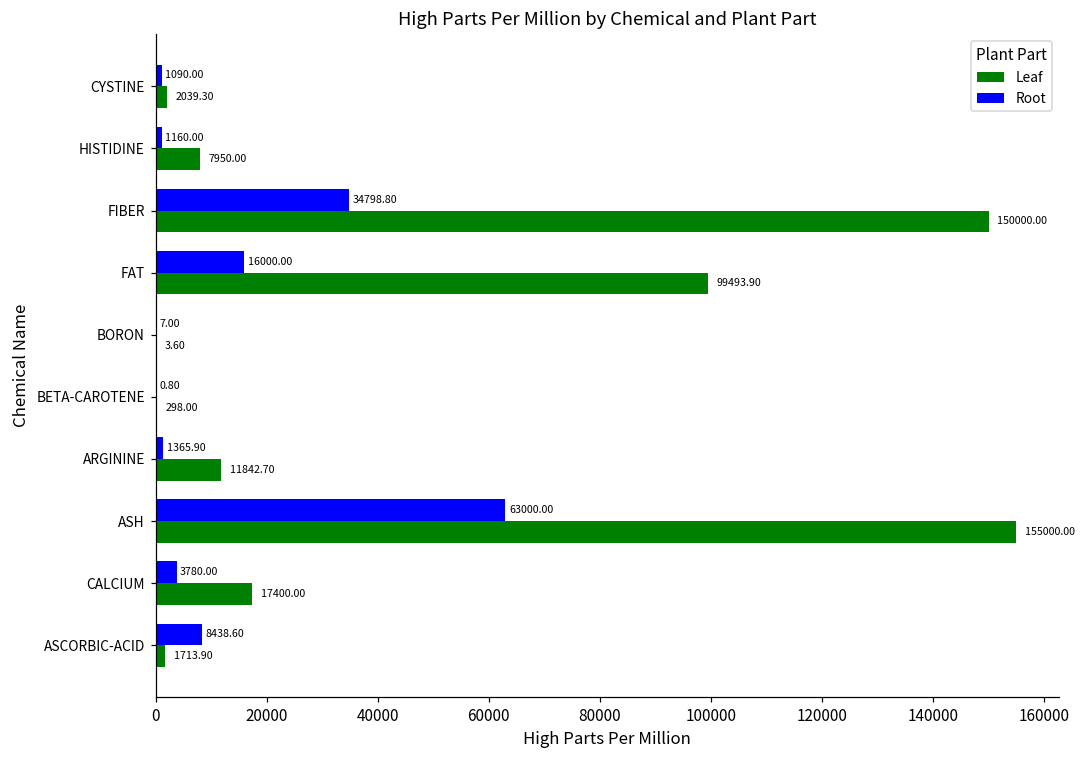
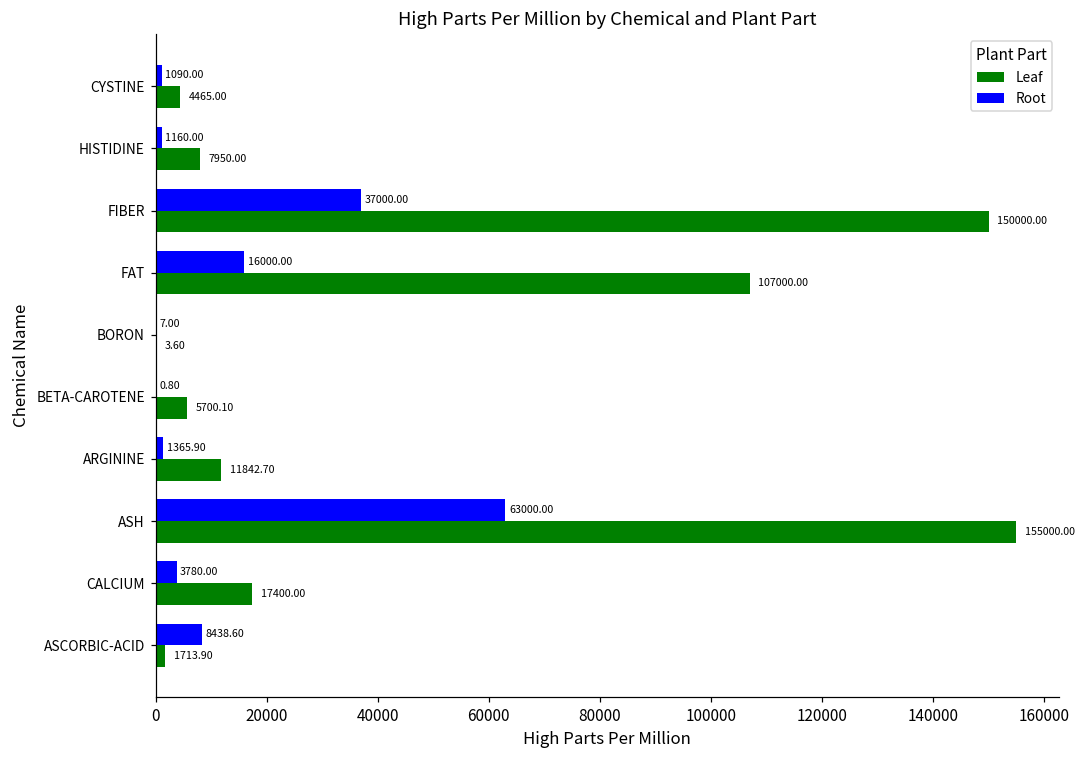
  {
    "Leaf": {
-     "CYSTINE": 2039.30,
+     "CYSTINE": 4465.00,
      "HISTIDINE": 7950.00,
      "FIBER": 150000.00,
-     "FAT": 99493.90,
+     "FAT": 107000.00,
      "BORON": 3.60,
-     "BETA-CAROTENE": 298.00,
+     "BETA-CAROTENE": 5700.10,
      "ARGININE": 11842.70,
      "ASH": 155000.00,
      "CALCIUM": 17400.00,
      "ASCORBIC-ACID": 1713.90
    },
    "Root": {
      "CYSTINE": 1090.00,
      "HISTIDINE": 1160.00,
-     "FIBER": 34798.80,
+     "FIBER": 37000.00,
      "FAT": 16000.00,
      "BORON": 7.00,
      "BETA-CAROTENE": 0.80,
      "ARGININE": 1365.90,
      "ASH": 63000.00,
      "CALCIUM": 3780.00,
      "ASCORBIC-ACID": 8438.60
    }
  }
